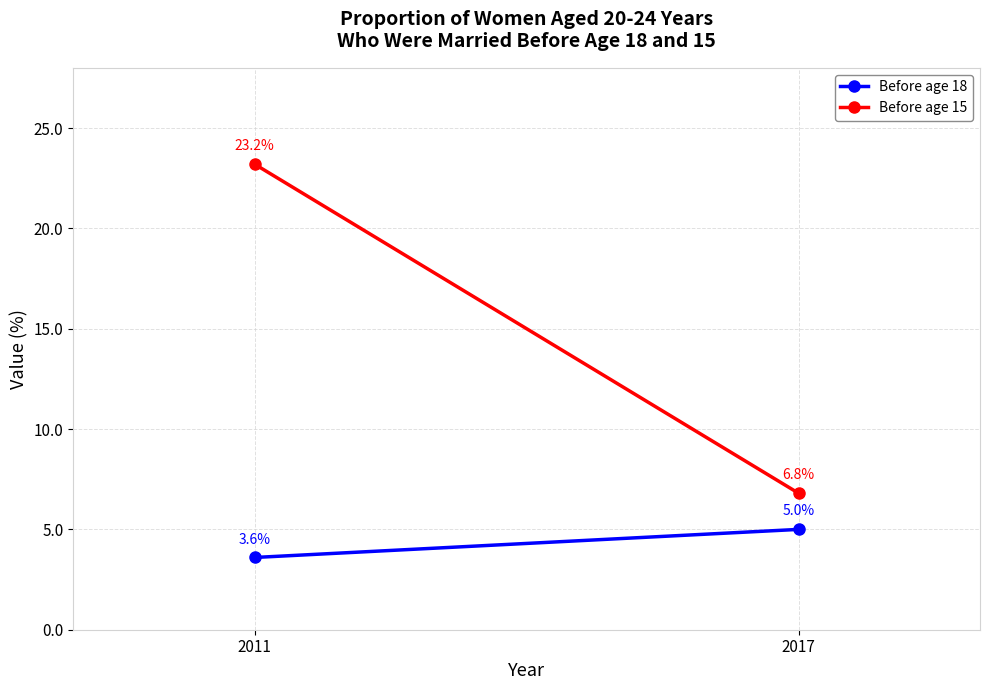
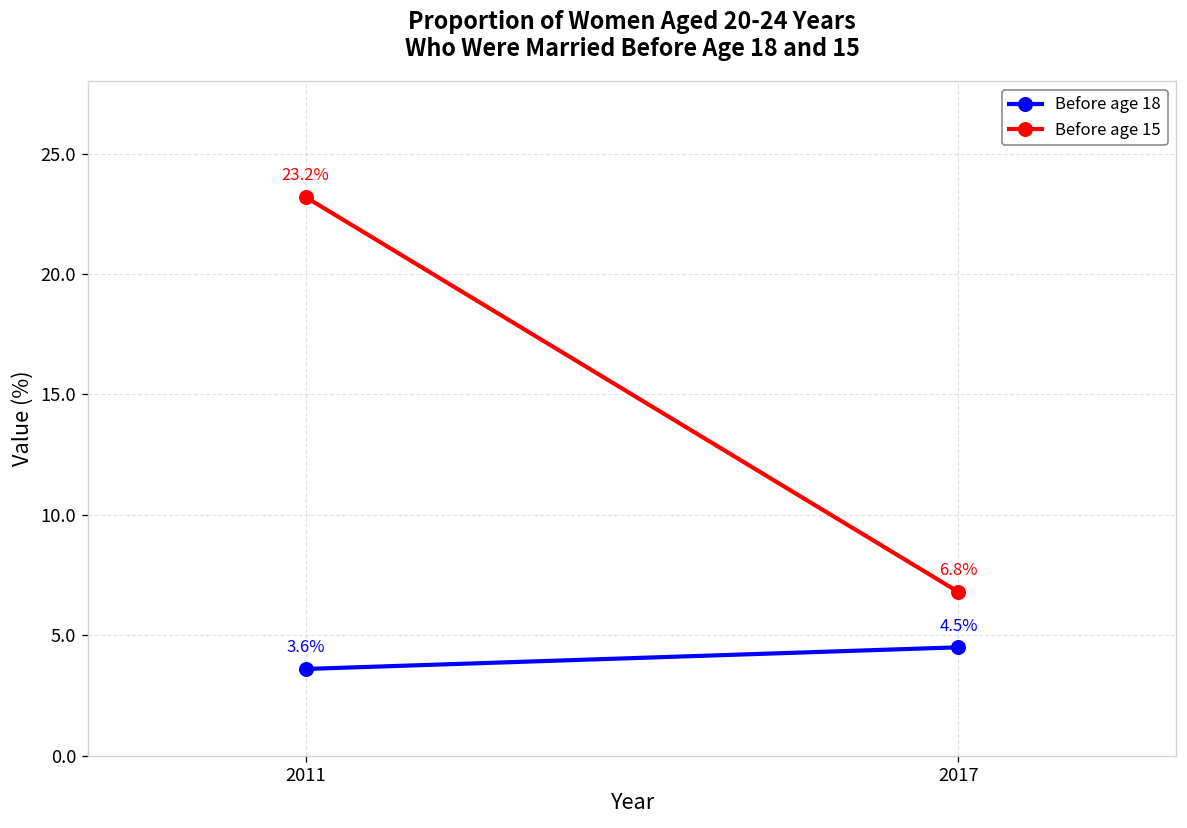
  {
    "Before age 18": {
      "2011": "3.6%",
-     "2017": "5.0%"
+     "2017": "4.5%"
    },
    "Before age 15": {
      "2011": "23.2%",
      "2017": "6.8%"
    }
  }
